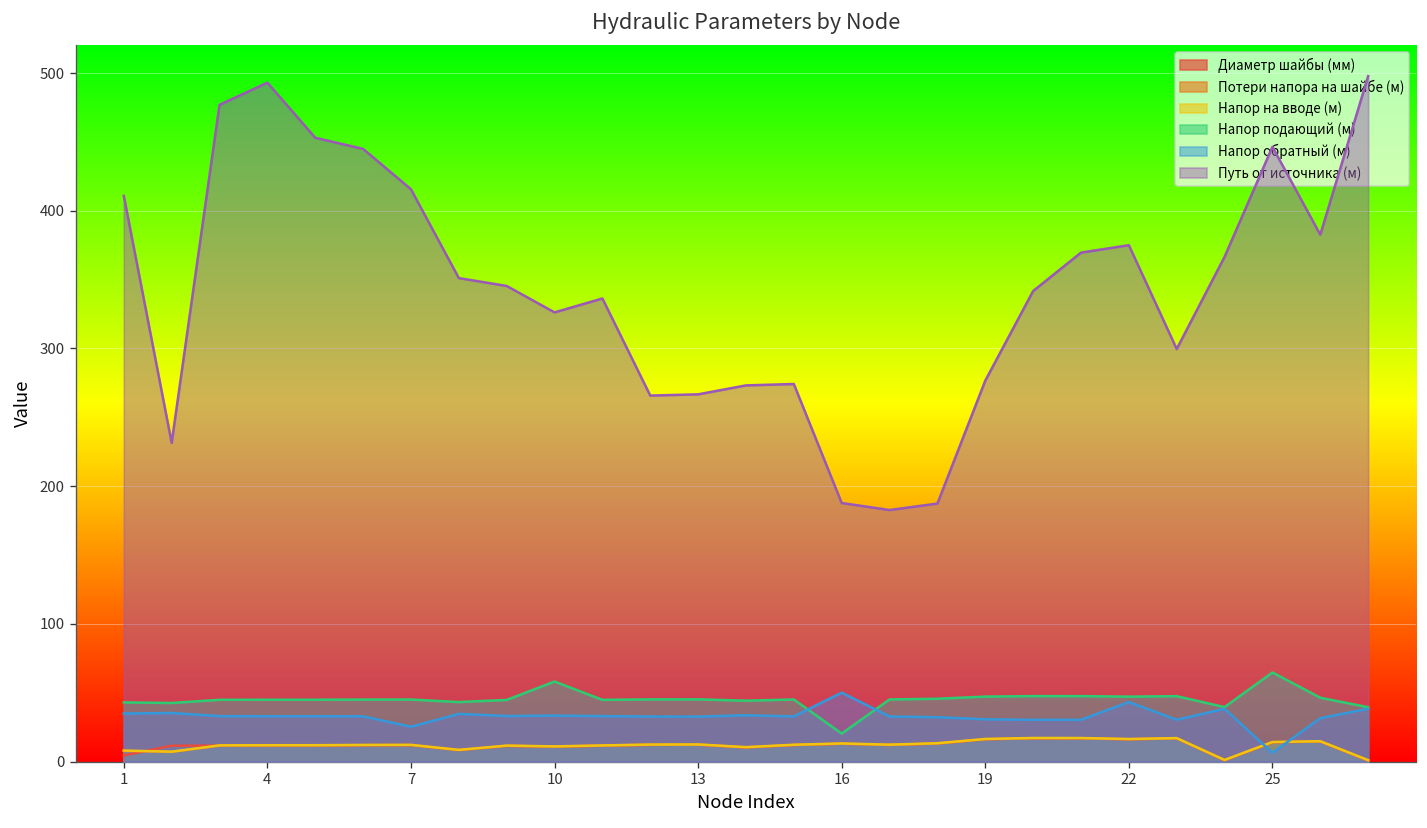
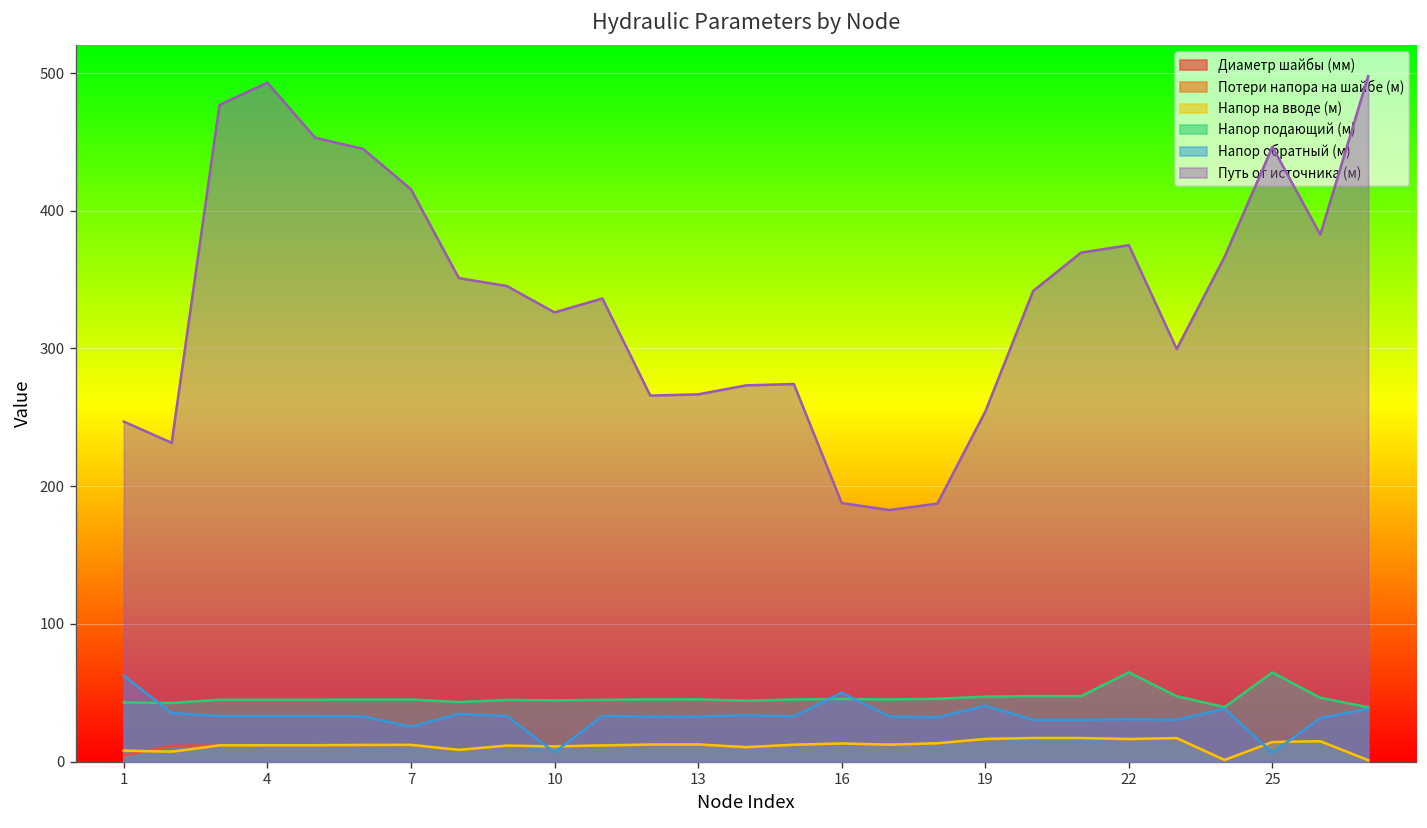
  {
    "Напор подающий (м)": {
      "1": 43,
      "4": 45,
      "7": 45,
-     "10": 58,
+     "10": 45,
      "13": 45,
-     "16": 20,
+     "16": 46,
      "19": 47,
-     "22": 47,
+     "22": 65,
      "25": 65
    },
    "Напор обратный (м)": {
-     "1": 35,
+     "1": 63,
      "4": 33,
      "7": 25,
-     "10": 33,
+     "10": 7,
      "13": 33,
      "16": 50,
-     "19": 31,
-     "22": 43,
+     "19": 41,
+     "22": 31,
      "25": 6
    },
    "Путь от источника (м)": {
-     "1": 411,
+     "1": 247,
      "4": 493,
      "7": 416,
      "10": 326,
      "13": 267,
      "16": 188,
-     "19": 277,
+     "19": 254,
      "22": 375
    }
  }
